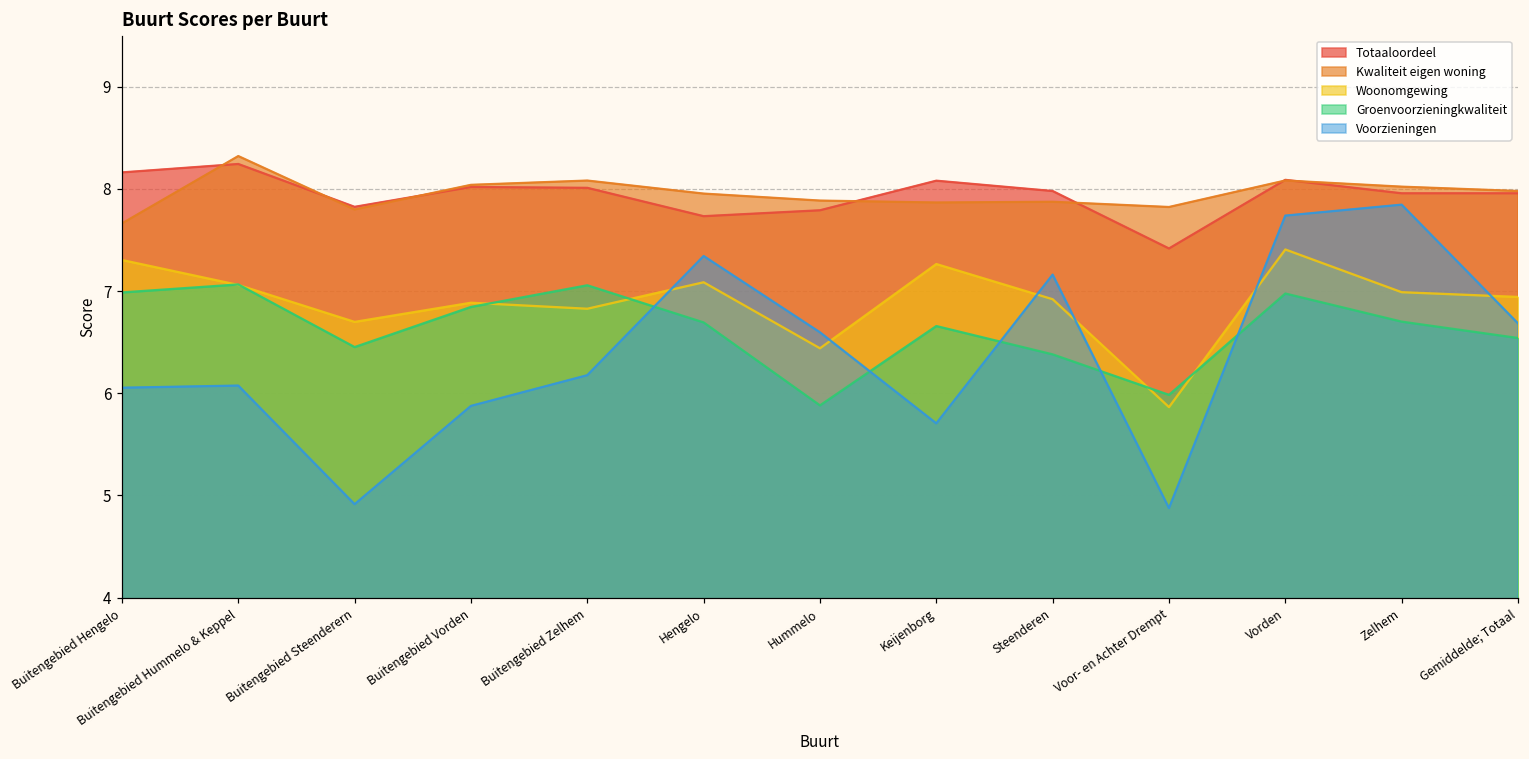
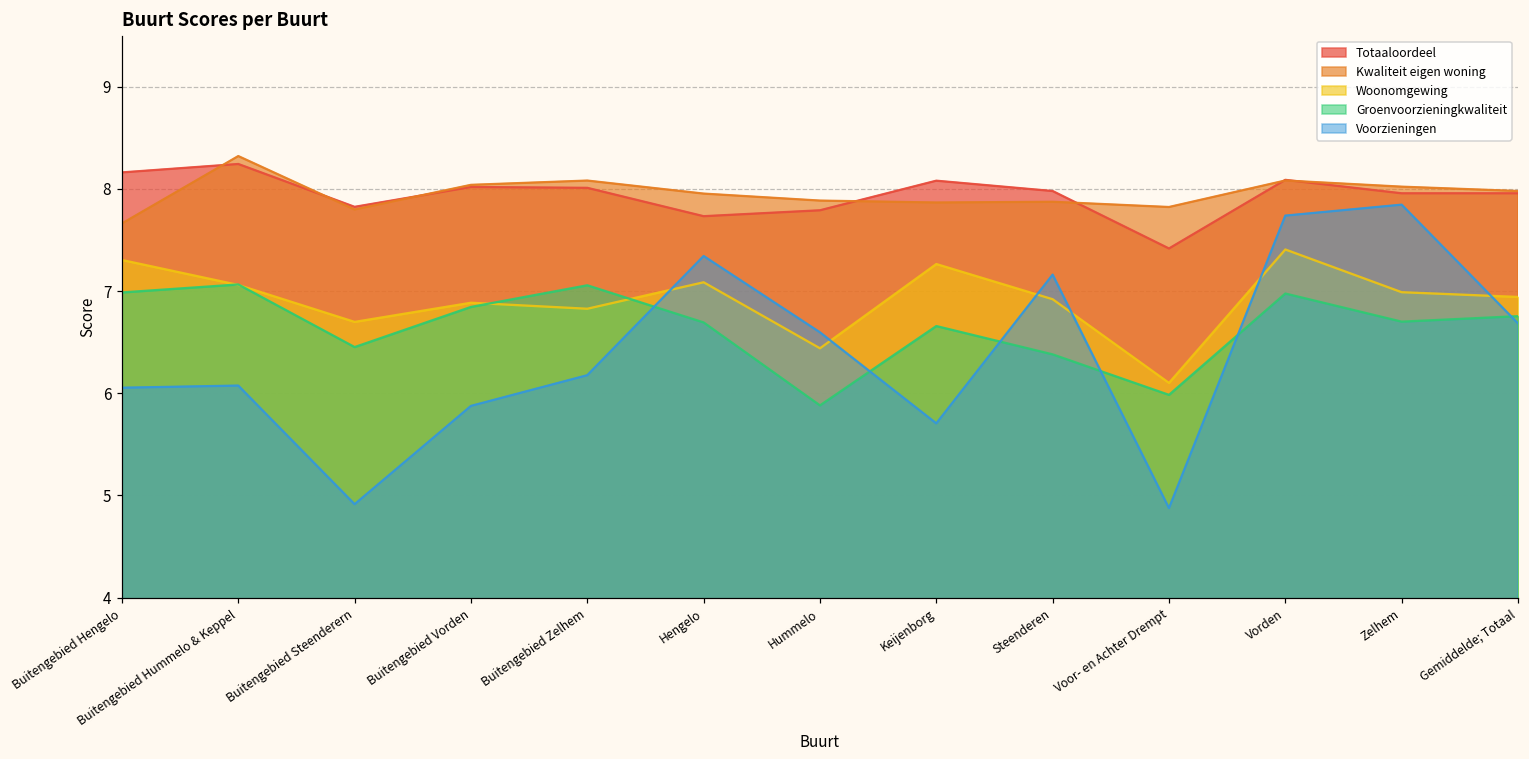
  {
    "Woonomgewing": {
      "Buitengebied Hengelo": 7.3,
      "Buitengebied Steenderern": 6.7,
      "Buitengebied Vorden": 6.9,
      "Buitengebied Zelhem": 6.8,
      "Hengelo": 7.1,
      "Hummelo": 6.4,
      "Keijenborg": 7.3,
      "Steenderen": 6.9,
-     "Voor- en Achter Drempt": 5.9,
+     "Voor- en Achter Drempt": 6.1,
      "Vorden": 7.4,
      "Zelhem": 7.0,
      "Gemiddelde; Totaal": 6.9
    },
    "Groenvoorzieningkwaliteit": {
      "Buitengebied Hengelo": 7.0,
      "Buitengebied Steenderern": 6.5,
      "Buitengebied Vorden": 6.8,
      "Buitengebied Zelhem": 7.1,
      "Hengelo": 6.7,
      "Hummelo": 5.9,
      "Keijenborg": 6.7,
      "Steenderen": 6.4,
      "Voor- en Achter Drempt": 6.0,
      "Vorden": 7.0,
      "Zelhem": 6.7,
-     "Gemiddelde; Totaal": 6.5
+     "Gemiddelde; Totaal": 6.8
    },
    "Voorzieningen": {
      "Buitengebied Hengelo": 6.1,
      "Buitengebied Hummelo & Keppel": 6.1,
      "Buitengebied Steenderern": 4.9,
      "Buitengebied Vorden": 5.9,
      "Buitengebied Zelhem": 6.2,
      "Hengelo": 7.3,
      "Hummelo": 6.6,
      "Keijenborg": 5.7,
      "Steenderen": 7.2,
      "Voor- en Achter Drempt": 4.9,
      "Vorden": 7.7,
      "Zelhem": 7.8,
      "Gemiddelde; Totaal": 6.7
    }
  }
